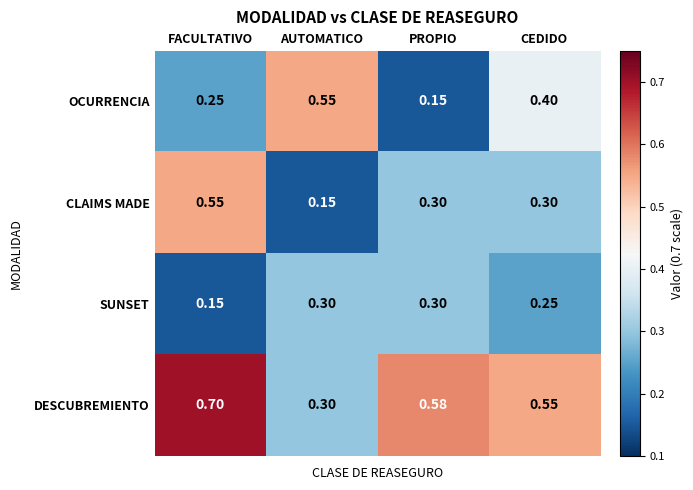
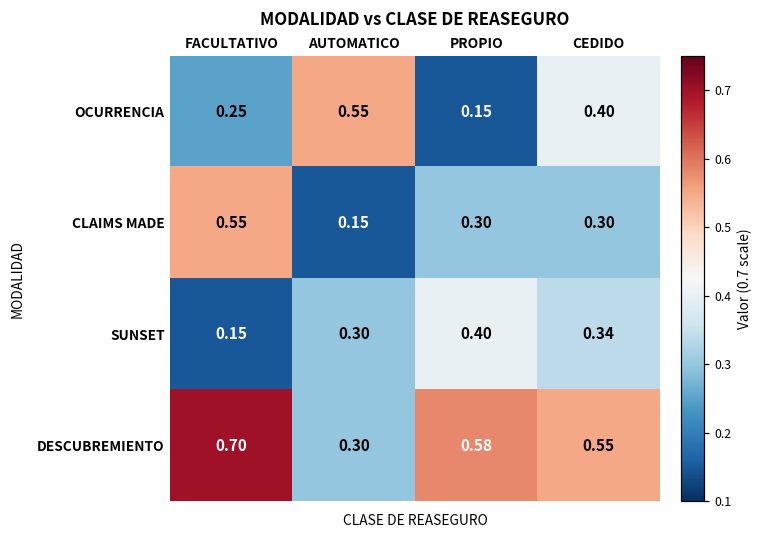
  {
    "OCURRENCIA": {
      "FACULTATIVO": 0.25,
      "AUTOMATICO": 0.55,
      "PROPIO": 0.15,
      "CEDIDO": 0.40
    },
    "CLAIMS MADE": {
      "FACULTATIVO": 0.55,
      "AUTOMATICO": 0.15,
      "PROPIO": 0.30,
      "CEDIDO": 0.30
    },
    "SUNSET": {
      "FACULTATIVO": 0.15,
      "AUTOMATICO": 0.30,
-     "PROPIO": 0.30,
-     "CEDIDO": 0.25
+     "PROPIO": 0.40,
+     "CEDIDO": 0.34
    },
    "DESCUBREMIENTO": {
      "FACULTATIVO": 0.70,
      "AUTOMATICO": 0.30,
      "PROPIO": 0.58,
      "CEDIDO": 0.55
    }
  }
